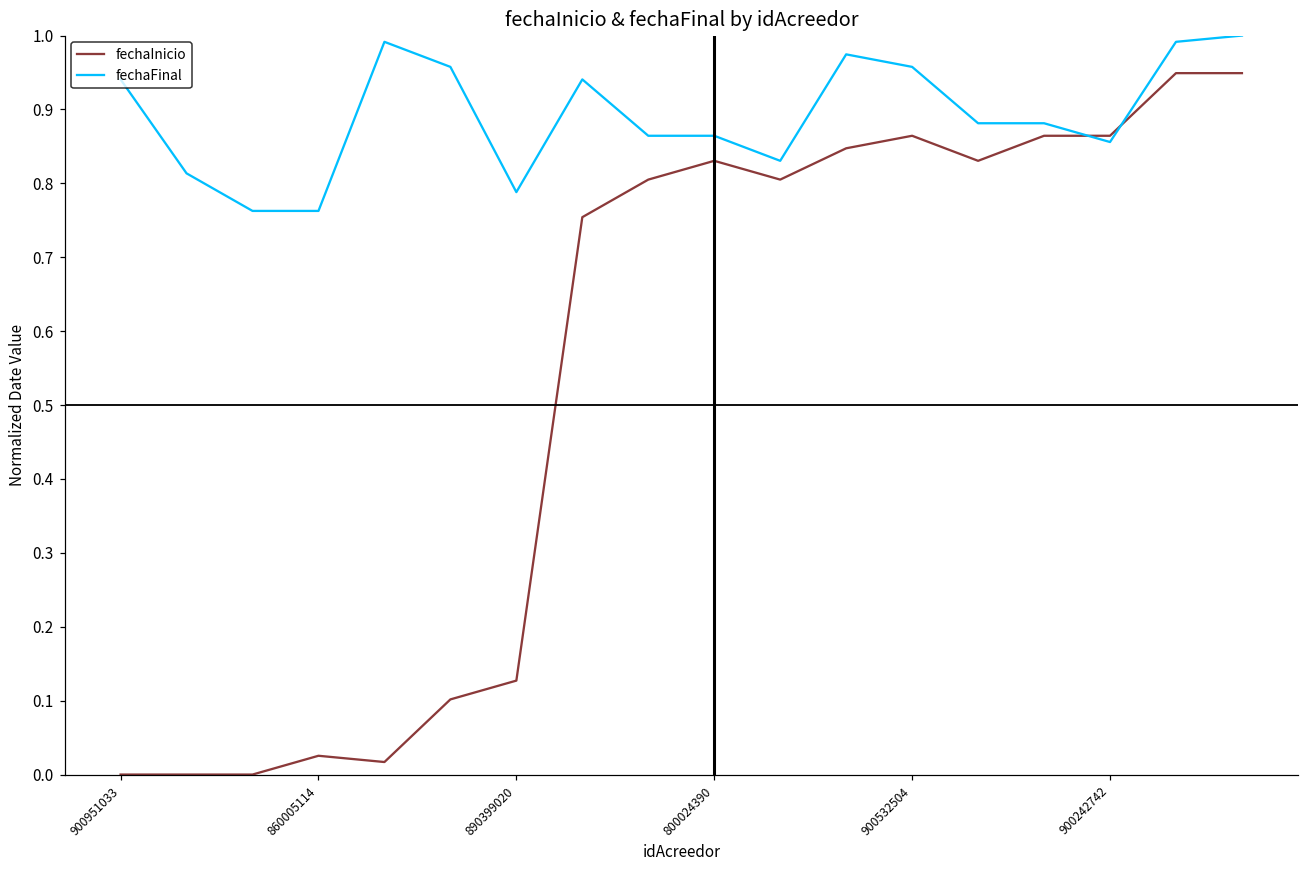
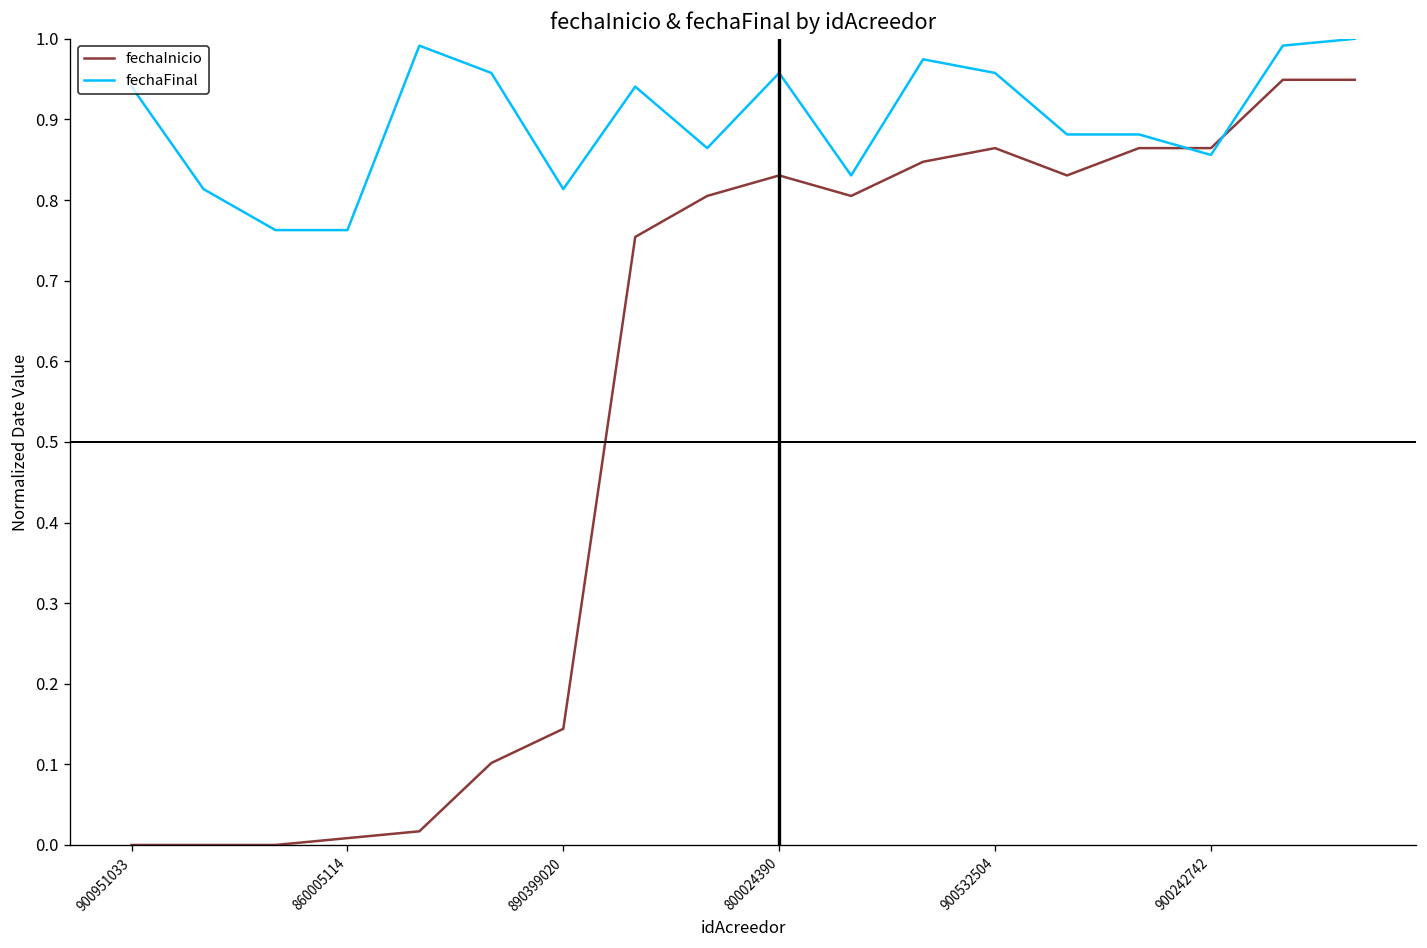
  {
    "fechaInicio": {
      "900951033": 0.00,
-     "860005114": 0.03,
-     "890399020": 0.13,
+     "860005114": 0.01,
+     "890399020": 0.14,
      "800024390": 0.83,
      "900532504": 0.86,
      "900242742": 0.86
    },
    "fechaFinal": {
      "860005114": 0.76,
-     "890399020": 0.79,
-     "800024390": 0.86,
+     "890399020": 0.81,
+     "800024390": 0.96,
      "900532504": 0.96,
      "900242742": 0.86
    }
  }
